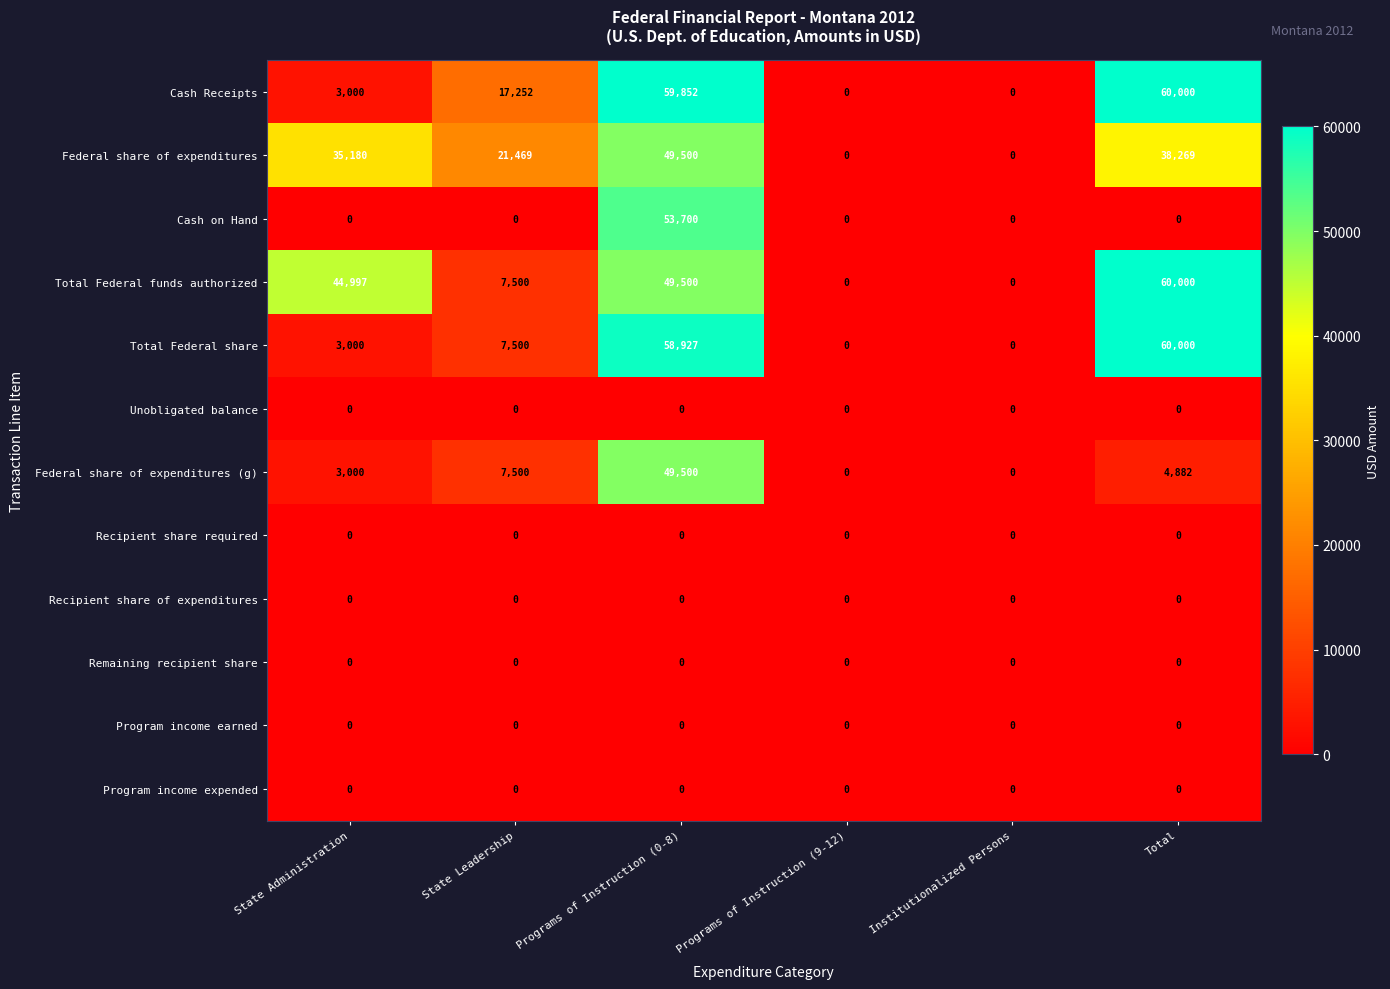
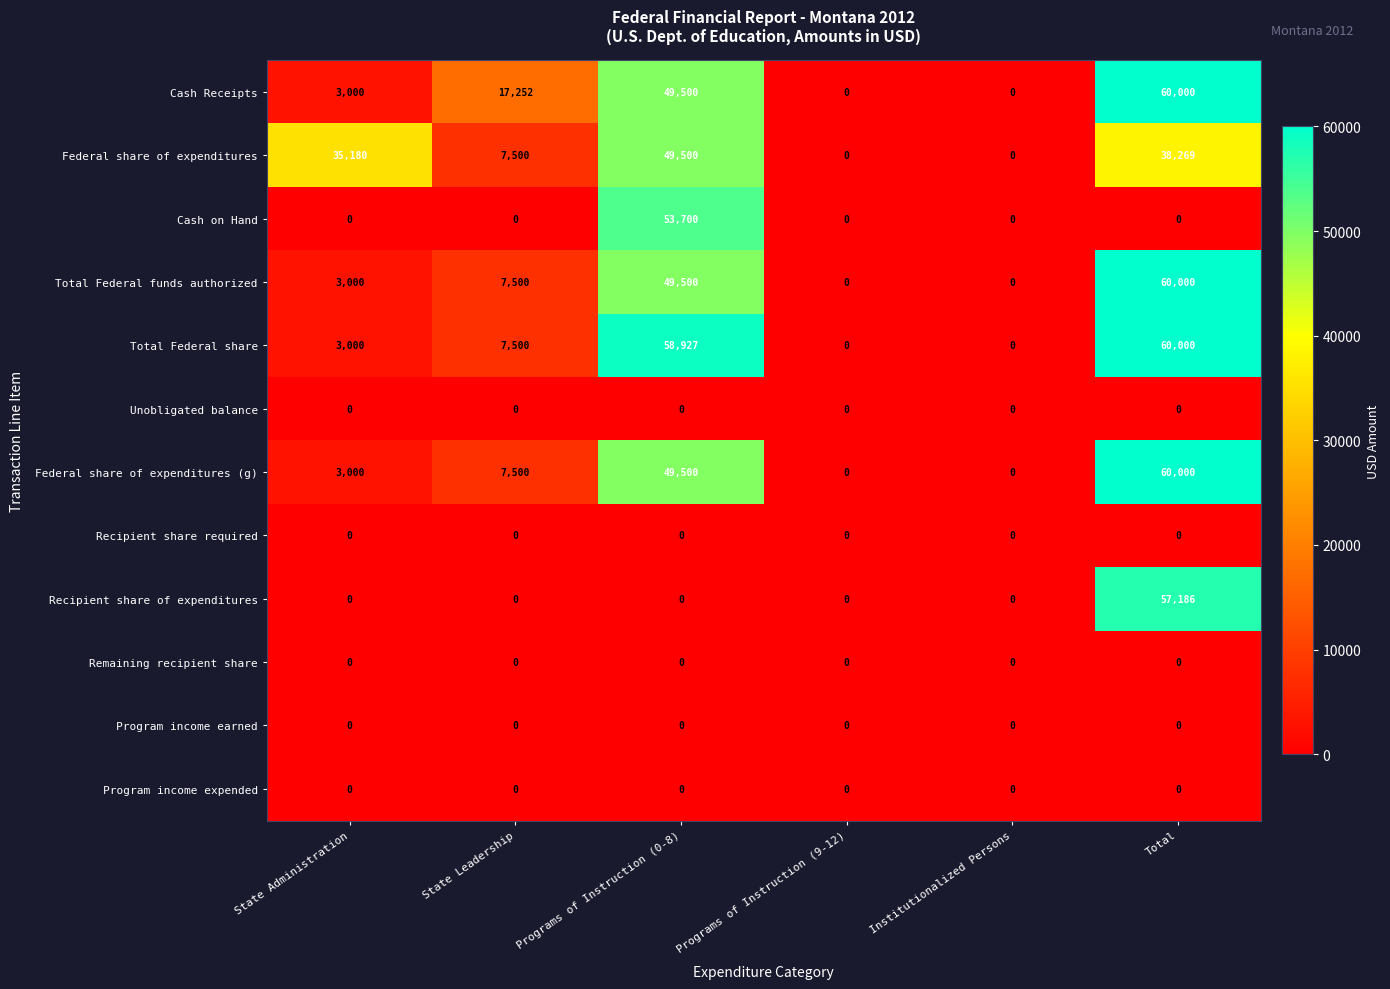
  {
    "Cash Receipts": {
      "State Administration": "3,000",
      "State Leadership": "17,252",
-     "Programs of Instruction (0-8)": "59,852",
+     "Programs of Instruction (0-8)": "49,500",
      "Programs of Instruction (9-12)": "0",
      "Institutionalized Persons": "0",
      "Total": "60,000"
    },
    "Federal share of expenditures": {
      "State Administration": "35,180",
-     "State Leadership": "21,469",
+     "State Leadership": "7,500",
      "Programs of Instruction (0-8)": "49,500",
      "Programs of Instruction (9-12)": "0",
      "Institutionalized Persons": "0",
      "Total": "38,269"
    },
    "Cash on Hand": {
      "State Administration": "0",
      "State Leadership": "0",
      "Programs of Instruction (0-8)": "53,700",
      "Programs of Instruction (9-12)": "0",
      "Institutionalized Persons": "0",
      "Total": "0"
    },
    "Total Federal funds authorized": {
-     "State Administration": "44,997",
+     "State Administration": "3,000",
      "State Leadership": "7,500",
      "Programs of Instruction (0-8)": "49,500",
      "Programs of Instruction (9-12)": "0",
      "Institutionalized Persons": "0",
      "Total": "60,000"
    },
    "Total Federal share": {
      "State Administration": "3,000",
      "State Leadership": "7,500",
      "Programs of Instruction (0-8)": "58,927",
      "Programs of Instruction (9-12)": "0",
      "Institutionalized Persons": "0",
      "Total": "60,000"
    },
    "Unobligated balance": {
      "State Administration": "0",
      "State Leadership": "0",
      "Programs of Instruction (0-8)": "0",
      "Programs of Instruction (9-12)": "0",
      "Institutionalized Persons": "0",
      "Total": "0"
    },
    "Federal share of expenditures (g)": {
      "State Administration": "3,000",
      "State Leadership": "7,500",
      "Programs of Instruction (0-8)": "49,500",
      "Programs of Instruction (9-12)": "0",
      "Institutionalized Persons": "0",
-     "Total": "4,882"
+     "Total": "60,000"
    },
    "Recipient share required": {
      "State Administration": "0",
      "State Leadership": "0",
      "Programs of Instruction (0-8)": "0",
      "Programs of Instruction (9-12)": "0",
      "Institutionalized Persons": "0",
      "Total": "0"
    },
    "Recipient share of expenditures": {
      "State Administration": "0",
      "State Leadership": "0",
      "Programs of Instruction (0-8)": "0",
      "Programs of Instruction (9-12)": "0",
      "Institutionalized Persons": "0",
-     "Total": "0"
+     "Total": "57,186"
    },
    "Remaining recipient share": {
      "State Administration": "0",
      "State Leadership": "0",
      "Programs of Instruction (0-8)": "0",
      "Programs of Instruction (9-12)": "0",
      "Institutionalized Persons": "0",
      "Total": "0"
    },
    "Program income earned": {
      "State Administration": "0",
      "State Leadership": "0",
      "Programs of Instruction (0-8)": "0",
      "Programs of Instruction (9-12)": "0",
      "Institutionalized Persons": "0",
      "Total": "0"
    },
    "Program income expended": {
      "State Administration": "0",
      "State Leadership": "0",
      "Programs of Instruction (0-8)": "0",
      "Programs of Instruction (9-12)": "0",
      "Institutionalized Persons": "0",
      "Total": "0"
    }
  }
